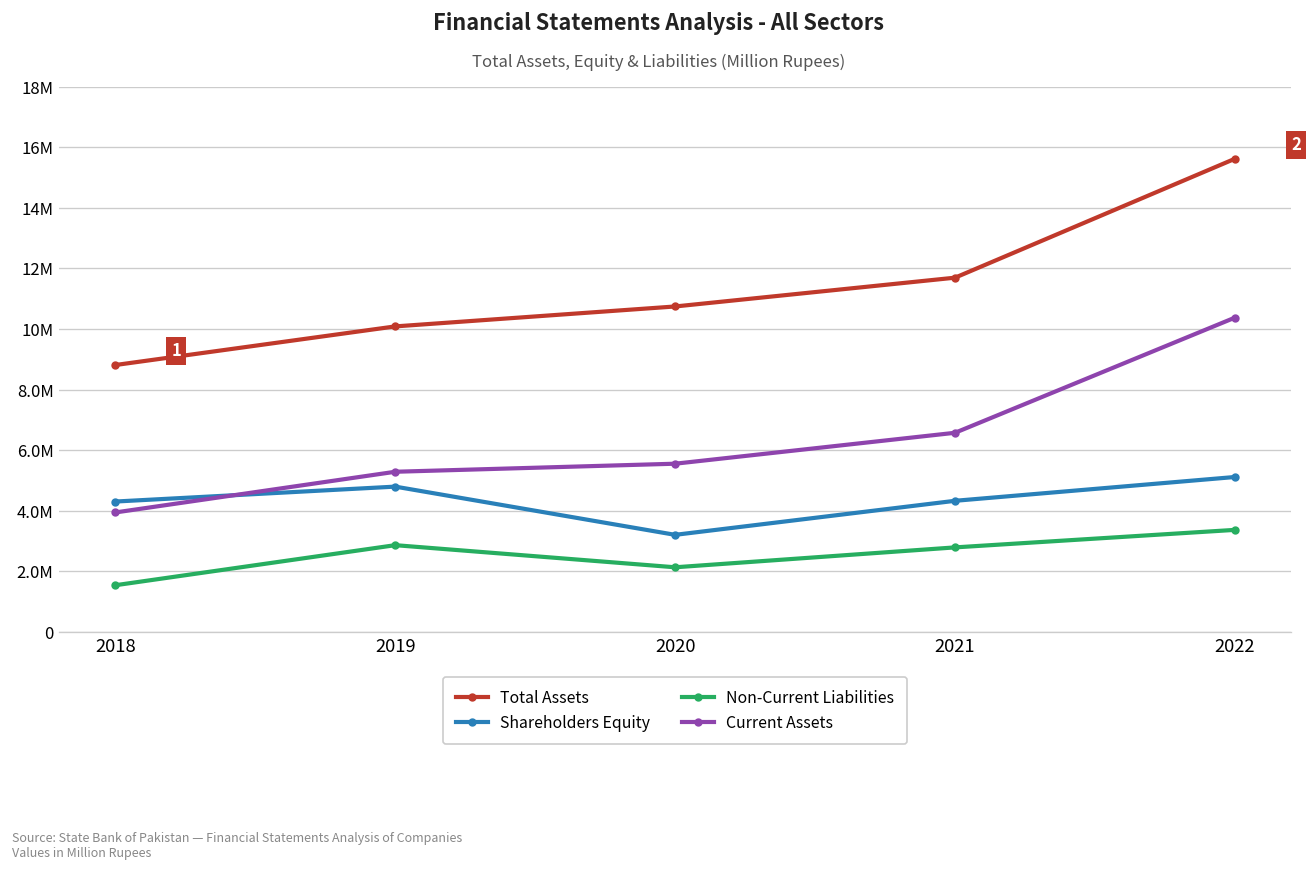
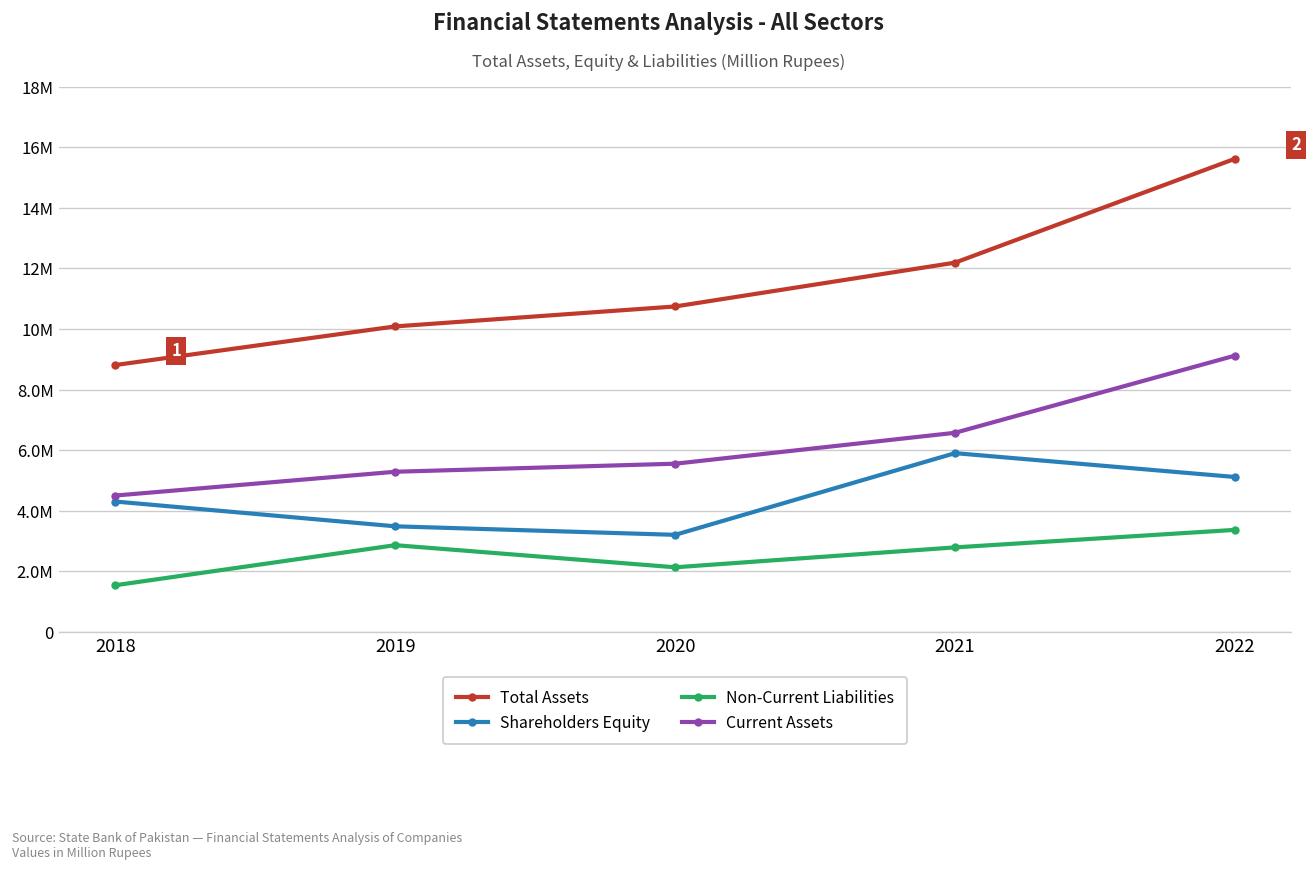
  {
    "Total Assets": {
      "2018": 8800000,
      "2019": 10100000,
      "2020": 10700000,
-     "2021": 11700000,
+     "2021": 12200000,
      "2022": 15600000
    },
    "Shareholders Equity": {
      "2018": 4300000,
-     "2019": 4800000,
+     "2019": 3500000,
      "2020": 3200000,
-     "2021": 4300000,
+     "2021": 5900000,
      "2022": 5100000
    },
    "Non-Current Liabilities": {
      "2018": 1500000,
      "2019": 2900000,
      "2020": 2100000,
      "2021": 2800000,
      "2022": 3400000
    },
    "Current Assets": {
-     "2018": 3900000,
+     "2018": 4500000,
      "2019": 5300000,
      "2020": 5600000,
      "2021": 6600000,
-     "2022": 10400000
+     "2022": 9100000
    }
  }
